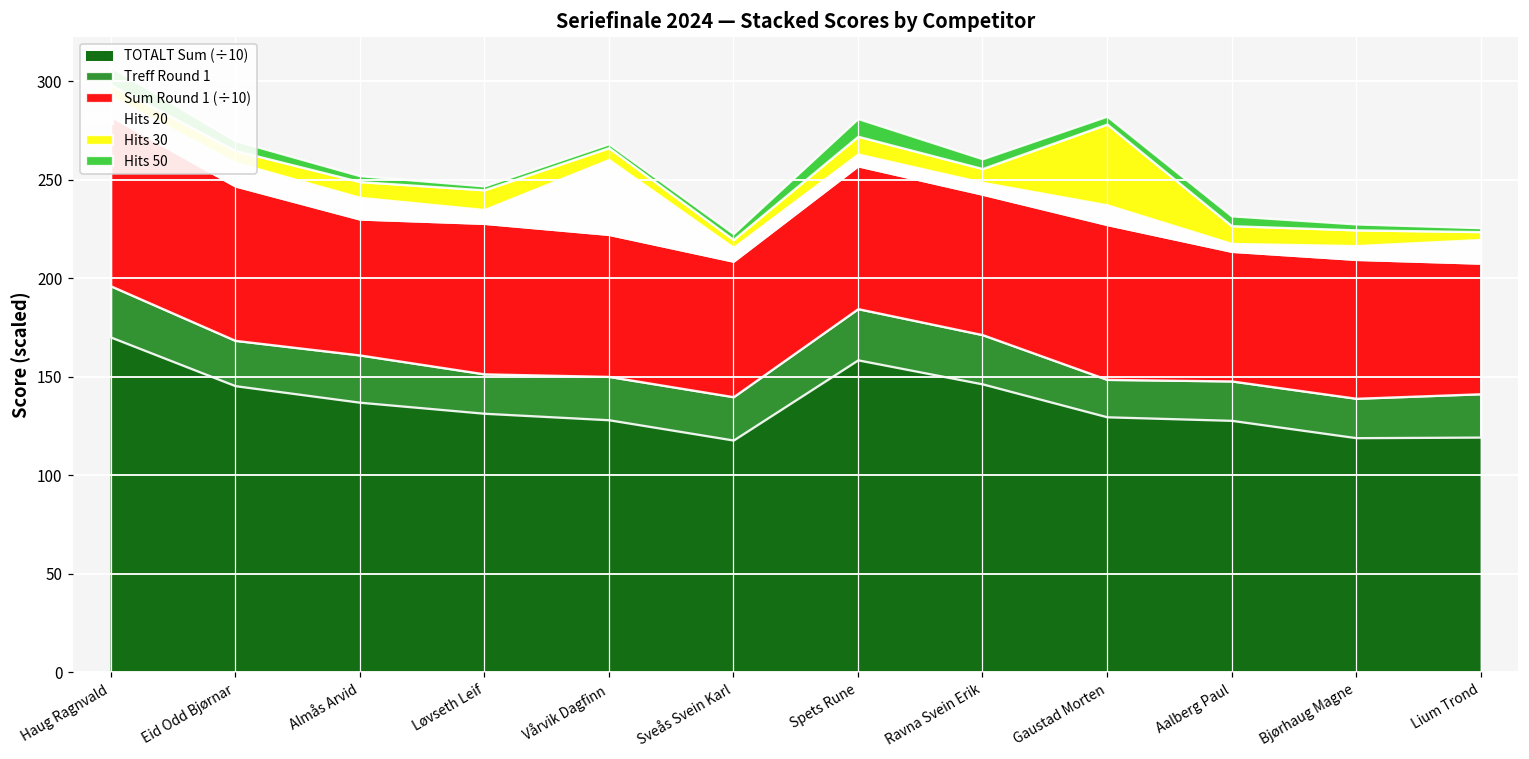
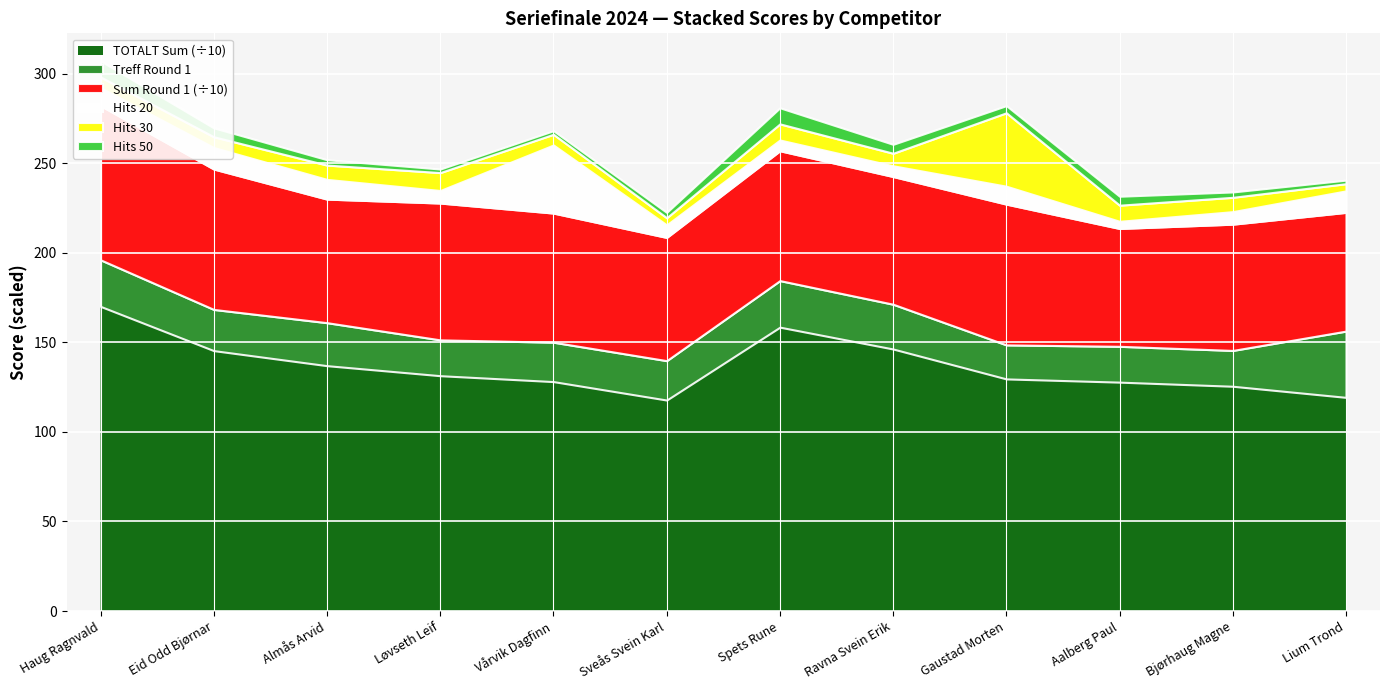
  {
    "TOTALT Sum (÷10)": {
      "Haug Ragnvald": 170,
      "Eid Odd Bjørnar": 145,
      "Almås Arvid": 137,
      "Løvseth Leif": 131,
      "Vårvik Dagfinn": 128,
      "Sveås Svein Karl": 118,
      "Spets Rune": 159,
      "Ravna Svein Erik": 146,
      "Gaustad Morten": 130,
      "Aalberg Paul": 128,
-     "Bjørhaug Magne": 119,
+     "Bjørhaug Magne": 126,
      "Lium Trond": 119
    },
    "Treff Round 1": {
      "Haug Ragnvald": 26,
      "Eid Odd Bjørnar": 23,
      "Almås Arvid": 24,
      "Løvseth Leif": 20,
      "Vårvik Dagfinn": 22,
      "Sveås Svein Karl": 22,
      "Spets Rune": 26,
      "Ravna Svein Erik": 25,
      "Gaustad Morten": 19,
      "Aalberg Paul": 20,
      "Bjørhaug Magne": 20,
-     "Lium Trond": 22
+     "Lium Trond": 37
    },
    "Sum Round 1 (÷10)": {
      "Eid Odd Bjørnar": 78,
      "Almås Arvid": 69,
      "Løvseth Leif": 76,
      "Vårvik Dagfinn": 72,
      "Sveås Svein Karl": 69,
      "Spets Rune": 73,
      "Ravna Svein Erik": 71,
      "Gaustad Morten": 79,
      "Aalberg Paul": 66,
      "Bjørhaug Magne": 71,
      "Lium Trond": 66
    },
    "Hits 20": {
      "Almås Arvid": 11,
      "Løvseth Leif": 7,
      "Vårvik Dagfinn": 38,
      "Sveås Svein Karl": 7,
      "Spets Rune": 6,
      "Ravna Svein Erik": 6,
      "Gaustad Morten": 10,
      "Aalberg Paul": 4,
      "Bjørhaug Magne": 7,
      "Lium Trond": 12
    },
    "Hits 30": {
      "Almås Arvid": 8,
      "Løvseth Leif": 10,
      "Vårvik Dagfinn": 6,
      "Sveås Svein Karl": 4,
      "Spets Rune": 9,
      "Ravna Svein Erik": 7,
      "Gaustad Morten": 41,
      "Aalberg Paul": 9,
      "Bjørhaug Magne": 8,
      "Lium Trond": 4
    },
    "Hits 50": {
      "Almås Arvid": 3,
      "Løvseth Leif": 2,
      "Vårvik Dagfinn": 2,
      "Sveås Svein Karl": 3,
      "Spets Rune": 9,
      "Ravna Svein Erik": 5,
      "Gaustad Morten": 4,
      "Aalberg Paul": 5,
      "Bjørhaug Magne": 3,
      "Lium Trond": 2
    }
  }
